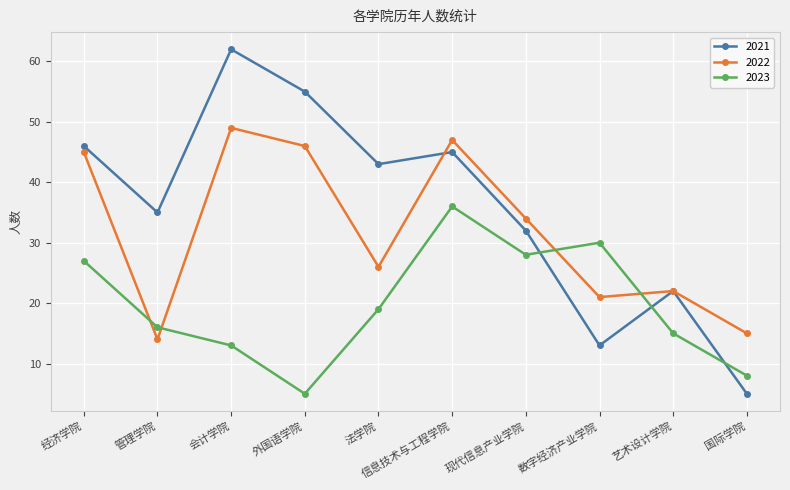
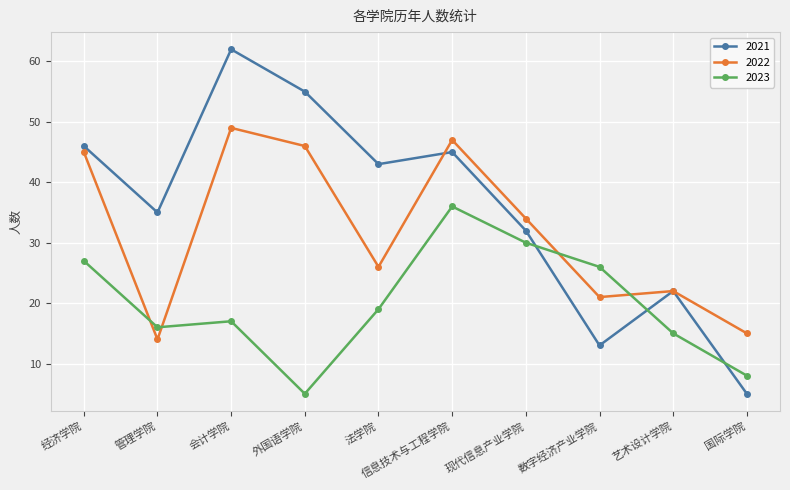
  {
    "2021": {
      "经济学院": 46,
      "管理学院": 35,
      "会计学院": 62,
      "外国语学院": 55,
      "法学院": 43,
      "信息技术与工程学院": 45,
      "现代信息产业学院": 32,
      "数字经济产业学院": 13,
      "国际学院": 5
    },
    "2022": {
      "经济学院": 45,
      "管理学院": 14,
      "会计学院": 49,
      "外国语学院": 46,
      "法学院": 26,
      "信息技术与工程学院": 47,
      "现代信息产业学院": 34,
      "数字经济产业学院": 21,
      "国际学院": 15
    },
    "2023": {
      "经济学院": 27,
      "管理学院": 16,
-     "会计学院": 13,
+     "会计学院": 17,
      "外国语学院": 5,
      "法学院": 19,
      "信息技术与工程学院": 36,
-     "现代信息产业学院": 28,
-     "数字经济产业学院": 30,
+     "现代信息产业学院": 30,
+     "数字经济产业学院": 26,
      "艺术设计学院": 15,
      "国际学院": 8
    }
  }
